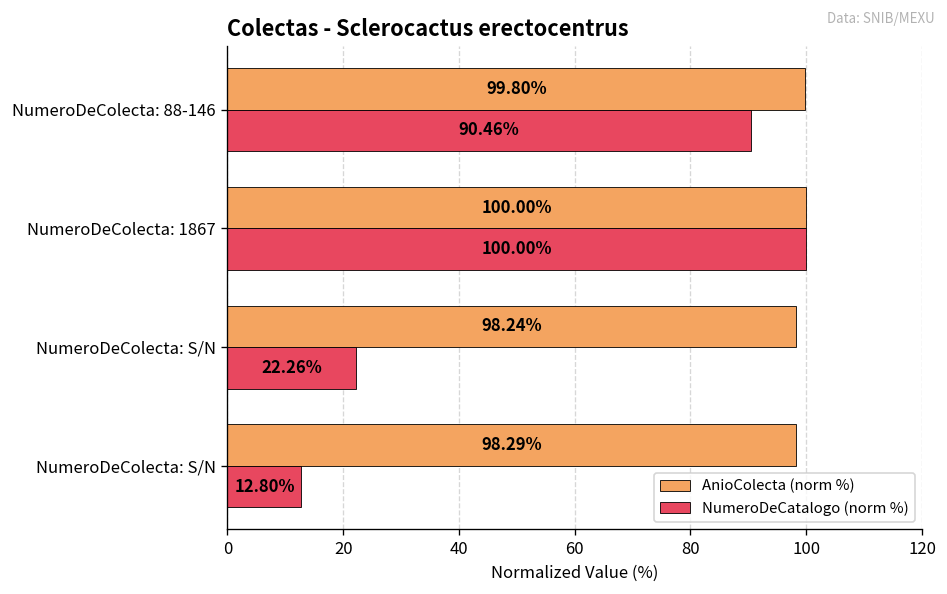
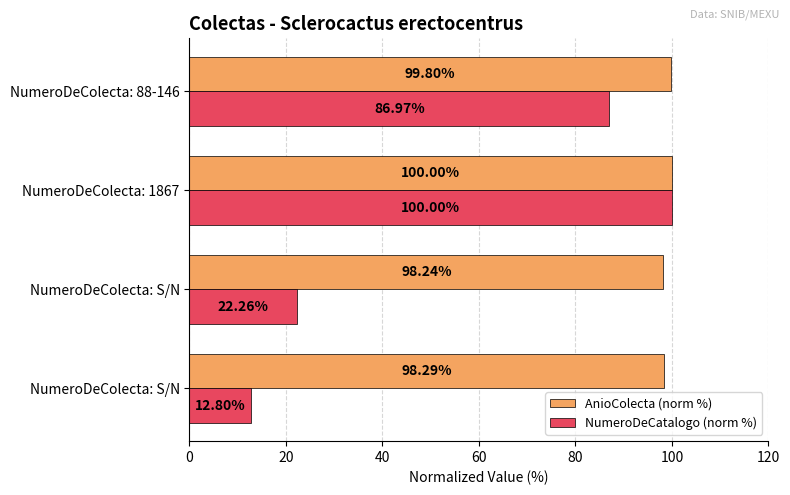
  {
    "AnioColecta (norm %)": {
      "NumeroDeColecta: 88-146": "99.80%",
      "NumeroDeColecta: 1867": "100.00%"
    },
    "NumeroDeCatalogo (norm %)": {
-     "NumeroDeColecta: 88-146": "90.46%",
+     "NumeroDeColecta: 88-146": "86.97%",
      "NumeroDeColecta: 1867": "100.00%"
    }
  }
